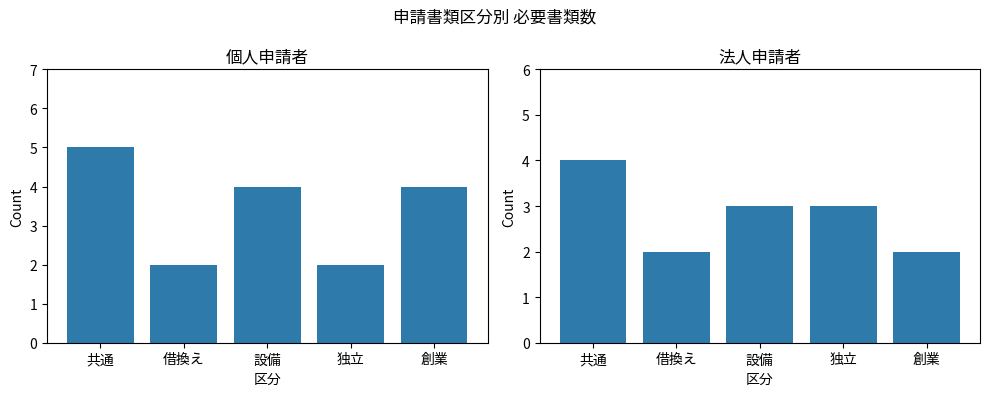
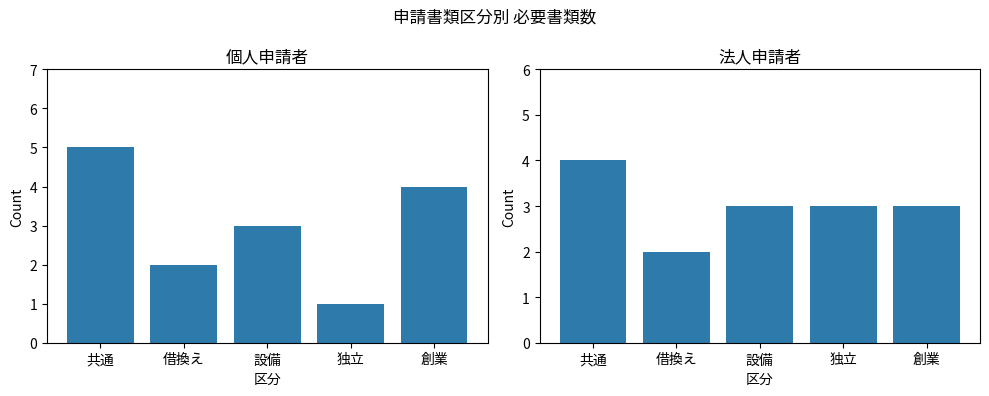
  {
    "個人申請者": {
      "共通": 5,
      "借換え": 2,
-     "設備": 4,
-     "独立": 2,
+     "設備": 3,
+     "独立": 1,
      "創業": 4
    },
    "法人申請者": {
      "共通": 4,
      "借換え": 2,
      "設備": 3,
      "独立": 3,
-     "創業": 2
+     "創業": 3
    }
  }
